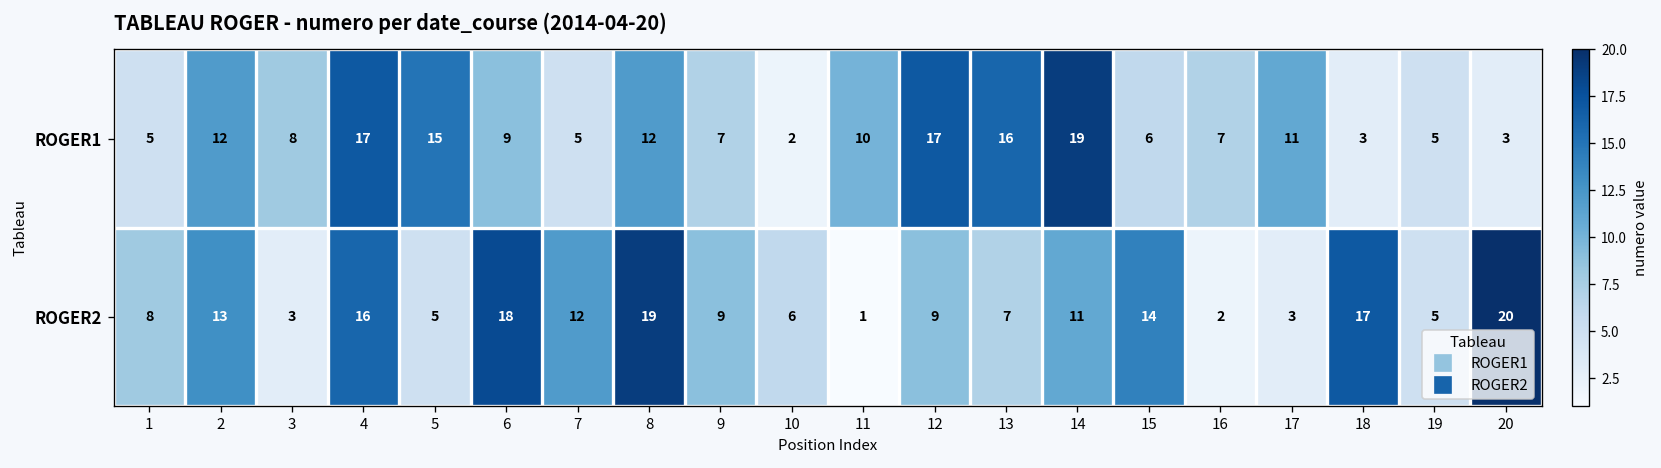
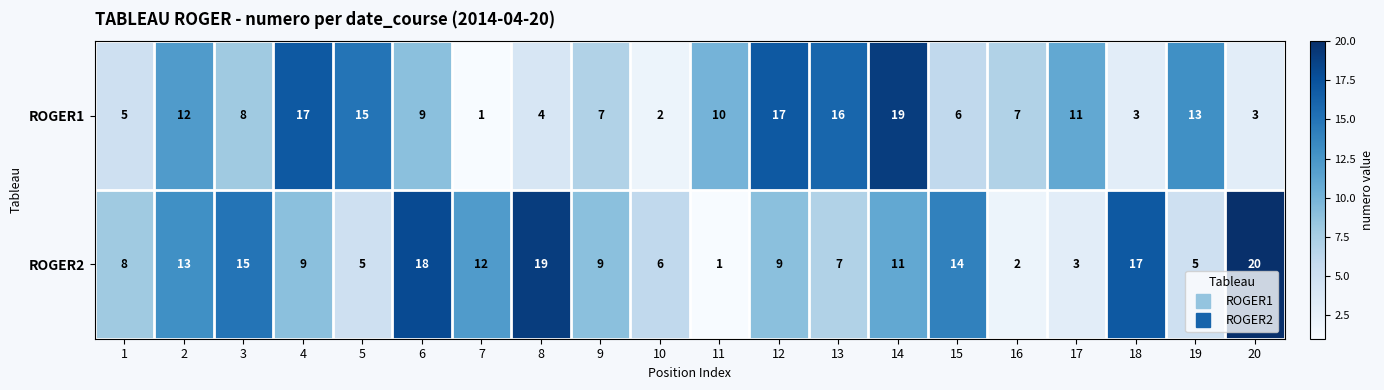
  {
    "ROGER1": {
      "1": 5,
      "2": 12,
      "3": 8,
      "4": 17,
      "5": 15,
      "6": 9,
-     "7": 5,
-     "8": 12,
+     "7": 1,
+     "8": 4,
      "9": 7,
      "10": 2,
      "11": 10,
      "12": 17,
      "13": 16,
      "14": 19,
      "15": 6,
      "16": 7,
      "17": 11,
      "18": 3,
-     "19": 5,
+     "19": 13,
      "20": 3
    },
    "ROGER2": {
      "1": 8,
      "2": 13,
-     "3": 3,
-     "4": 16,
+     "3": 15,
+     "4": 9,
      "5": 5,
      "6": 18,
      "7": 12,
      "8": 19,
      "9": 9,
      "10": 6,
      "11": 1,
      "12": 9,
      "13": 7,
      "14": 11,
      "15": 14,
      "16": 2,
      "17": 3,
      "18": 17,
      "19": 5,
      "20": 20
    }
  }
